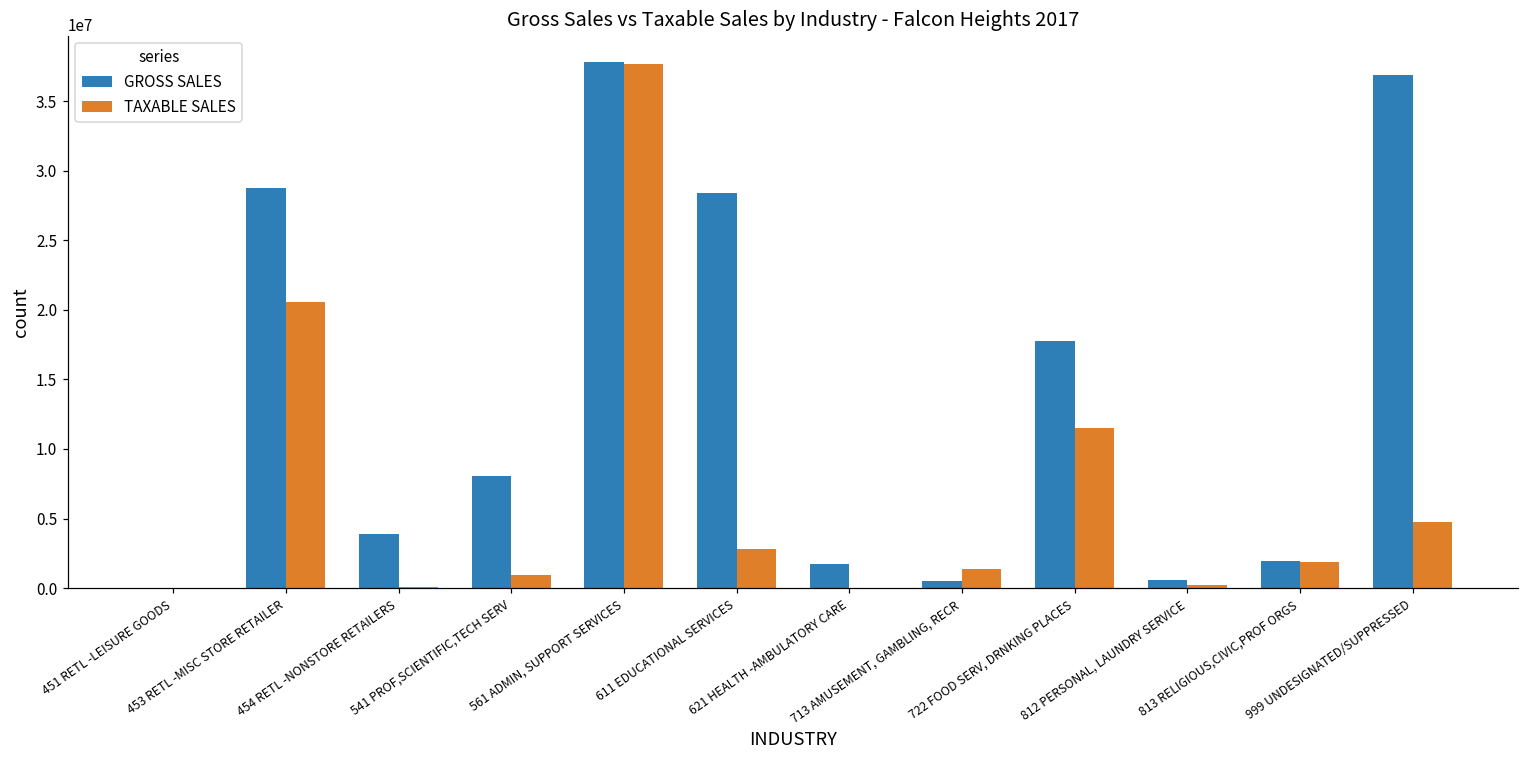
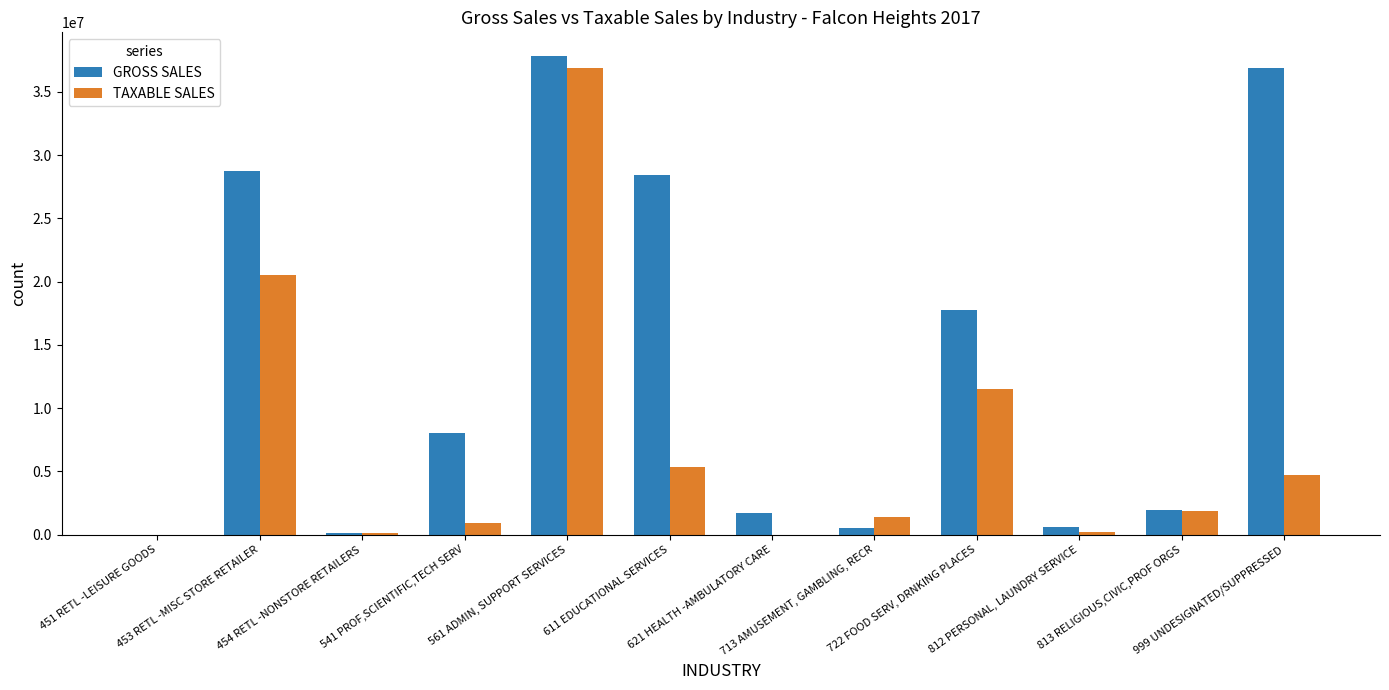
  {
    "GROSS SALES": {
      "453 RETL -MISC STORE RETAILER": 28800000,
-     "454 RETL -NONSTORE RETAILERS": 3900000,
+     "454 RETL -NONSTORE RETAILERS": 100000,
      "541 PROF,SCIENTIFIC,TECH SERV": 8000000,
      "561 ADMIN, SUPPORT SERVICES": 37800000,
      "611 EDUCATIONAL SERVICES": 28400000,
      "621 HEALTH -AMBULATORY CARE": 1700000,
      "713 AMUSEMENT, GAMBLING, RECR": 500000,
      "722 FOOD SERV, DRNKING PLACES": 17800000,
      "812 PERSONAL, LAUNDRY SERVICE": 600000,
      "813 RELIGIOUS,CIVIC,PROF ORGS": 1900000,
      "999 UNDESIGNATED/SUPPRESSED": 36900000
    },
    "TAXABLE SALES": {
      "453 RETL -MISC STORE RETAILER": 20500000,
      "541 PROF,SCIENTIFIC,TECH SERV": 1000000,
-     "561 ADMIN, SUPPORT SERVICES": 37700000,
-     "611 EDUCATIONAL SERVICES": 2800000,
+     "561 ADMIN, SUPPORT SERVICES": 36900000,
+     "611 EDUCATIONAL SERVICES": 5400000,
      "713 AMUSEMENT, GAMBLING, RECR": 1400000,
      "722 FOOD SERV, DRNKING PLACES": 11500000,
      "812 PERSONAL, LAUNDRY SERVICE": 200000,
      "813 RELIGIOUS,CIVIC,PROF ORGS": 1900000,
      "999 UNDESIGNATED/SUPPRESSED": 4700000
    }
  }
